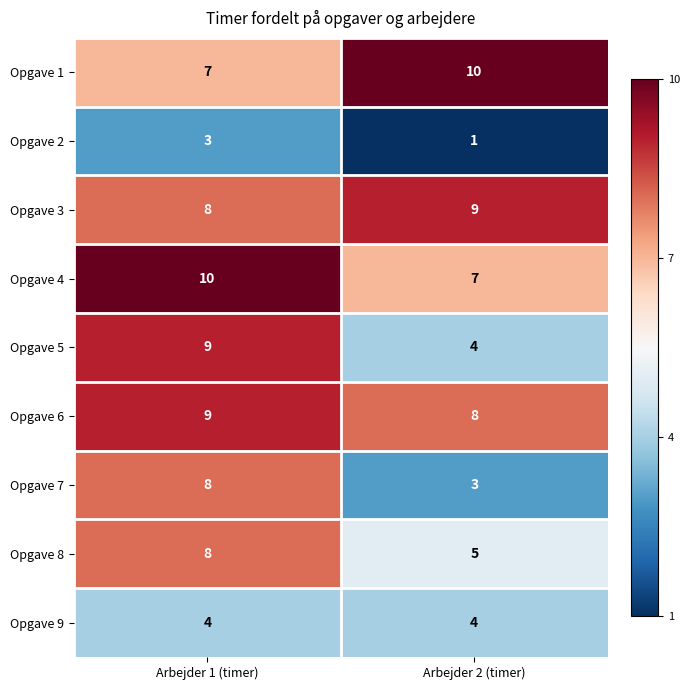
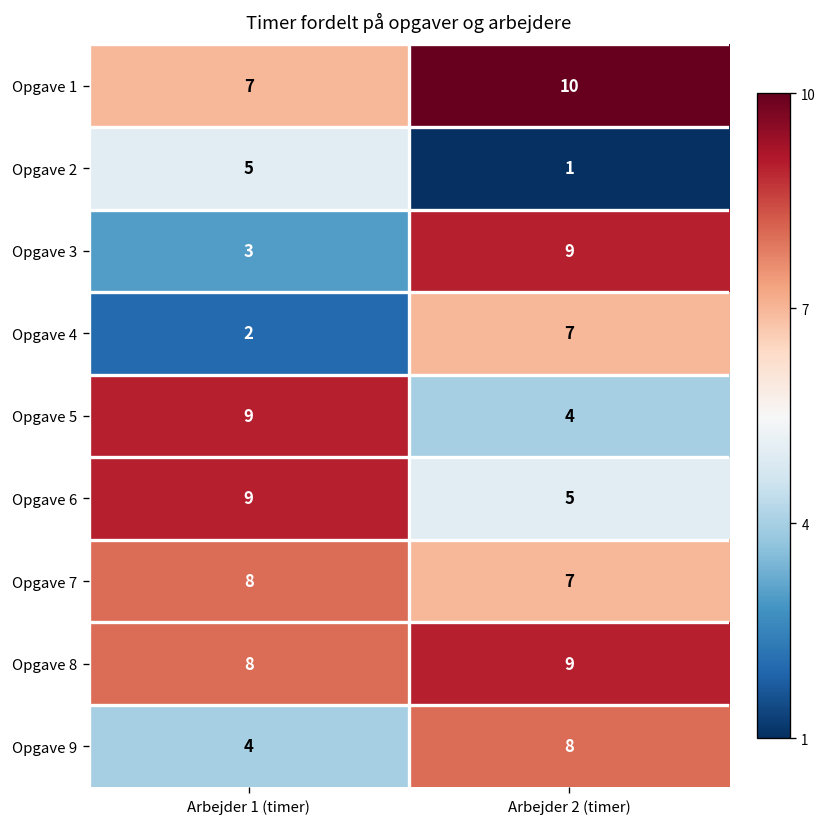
  {
    "Opgave 1": {
      "Arbejder 1 (timer)": 7,
      "Arbejder 2 (timer)": 10
    },
    "Opgave 2": {
-     "Arbejder 1 (timer)": 3,
+     "Arbejder 1 (timer)": 5,
      "Arbejder 2 (timer)": 1
    },
    "Opgave 3": {
-     "Arbejder 1 (timer)": 8,
+     "Arbejder 1 (timer)": 3,
      "Arbejder 2 (timer)": 9
    },
    "Opgave 4": {
-     "Arbejder 1 (timer)": 10,
+     "Arbejder 1 (timer)": 2,
      "Arbejder 2 (timer)": 7
    },
    "Opgave 5": {
      "Arbejder 1 (timer)": 9,
      "Arbejder 2 (timer)": 4
    },
    "Opgave 6": {
      "Arbejder 1 (timer)": 9,
-     "Arbejder 2 (timer)": 8
+     "Arbejder 2 (timer)": 5
    },
    "Opgave 7": {
      "Arbejder 1 (timer)": 8,
-     "Arbejder 2 (timer)": 3
+     "Arbejder 2 (timer)": 7
    },
    "Opgave 8": {
      "Arbejder 1 (timer)": 8,
-     "Arbejder 2 (timer)": 5
+     "Arbejder 2 (timer)": 9
    },
    "Opgave 9": {
      "Arbejder 1 (timer)": 4,
-     "Arbejder 2 (timer)": 4
+     "Arbejder 2 (timer)": 8
    }
  }
